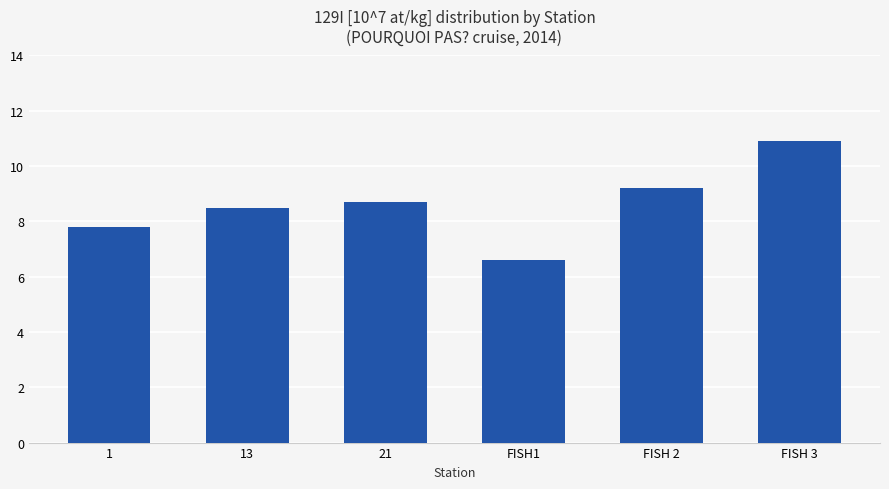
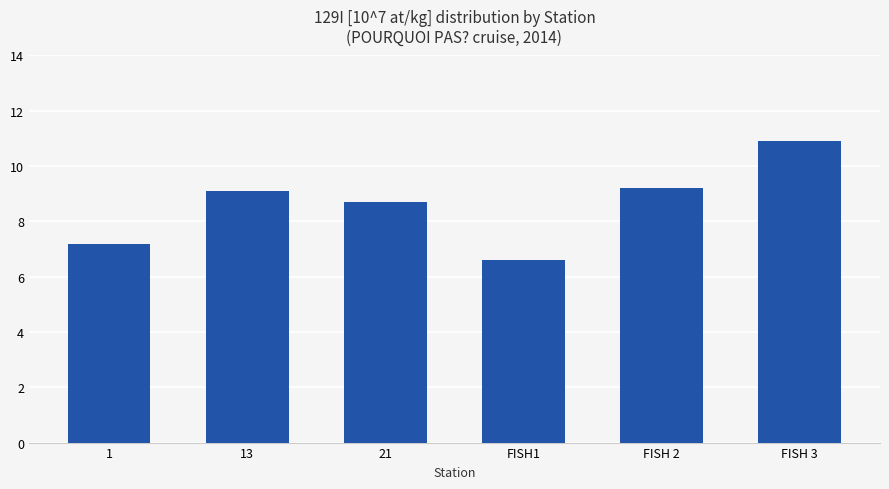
  {
-   "1": 7.8,
-   "13": 8.5,
+   "1": 7.2,
+   "13": 9.1,
    "21": 8.7,
    "FISH1": 6.6,
    "FISH 2": 9.2,
    "FISH 3": 10.9
  }
